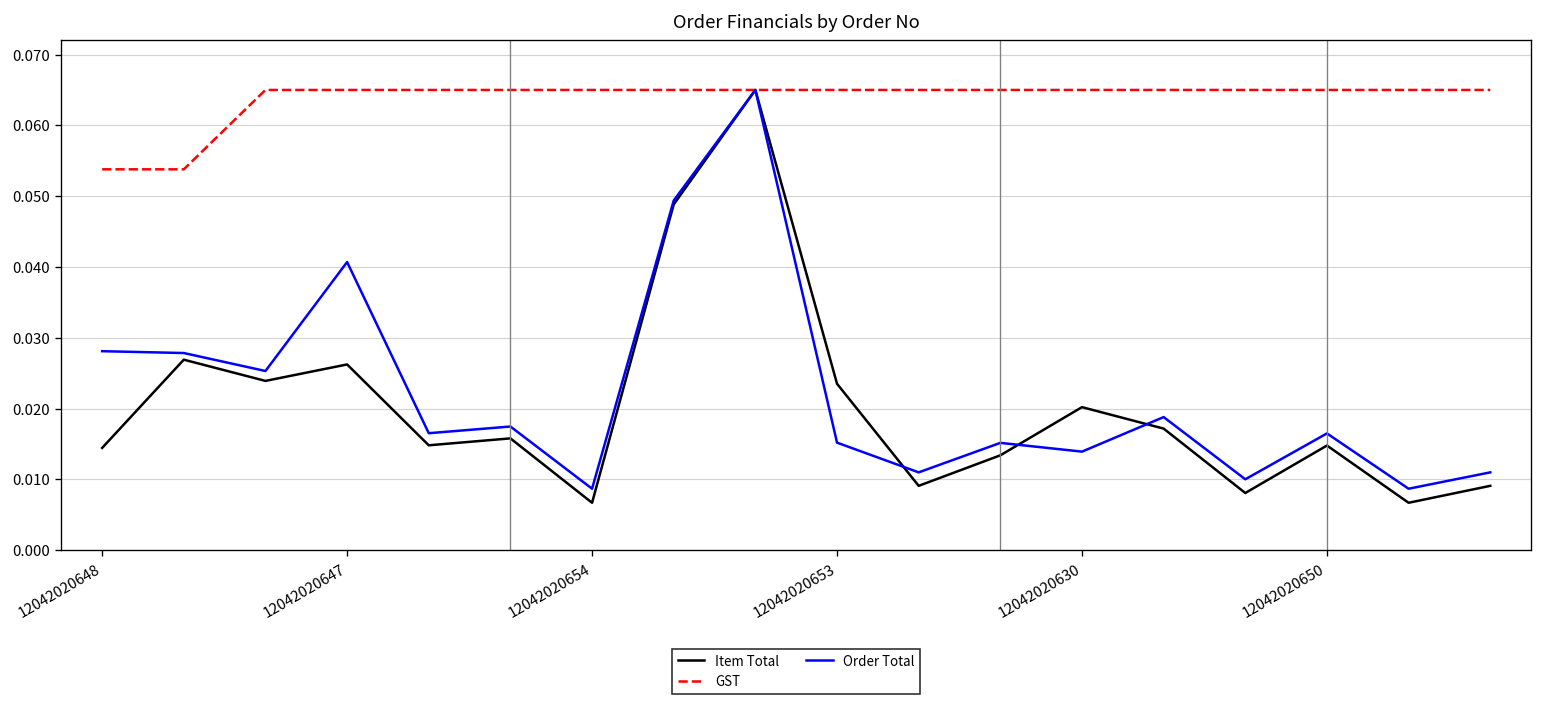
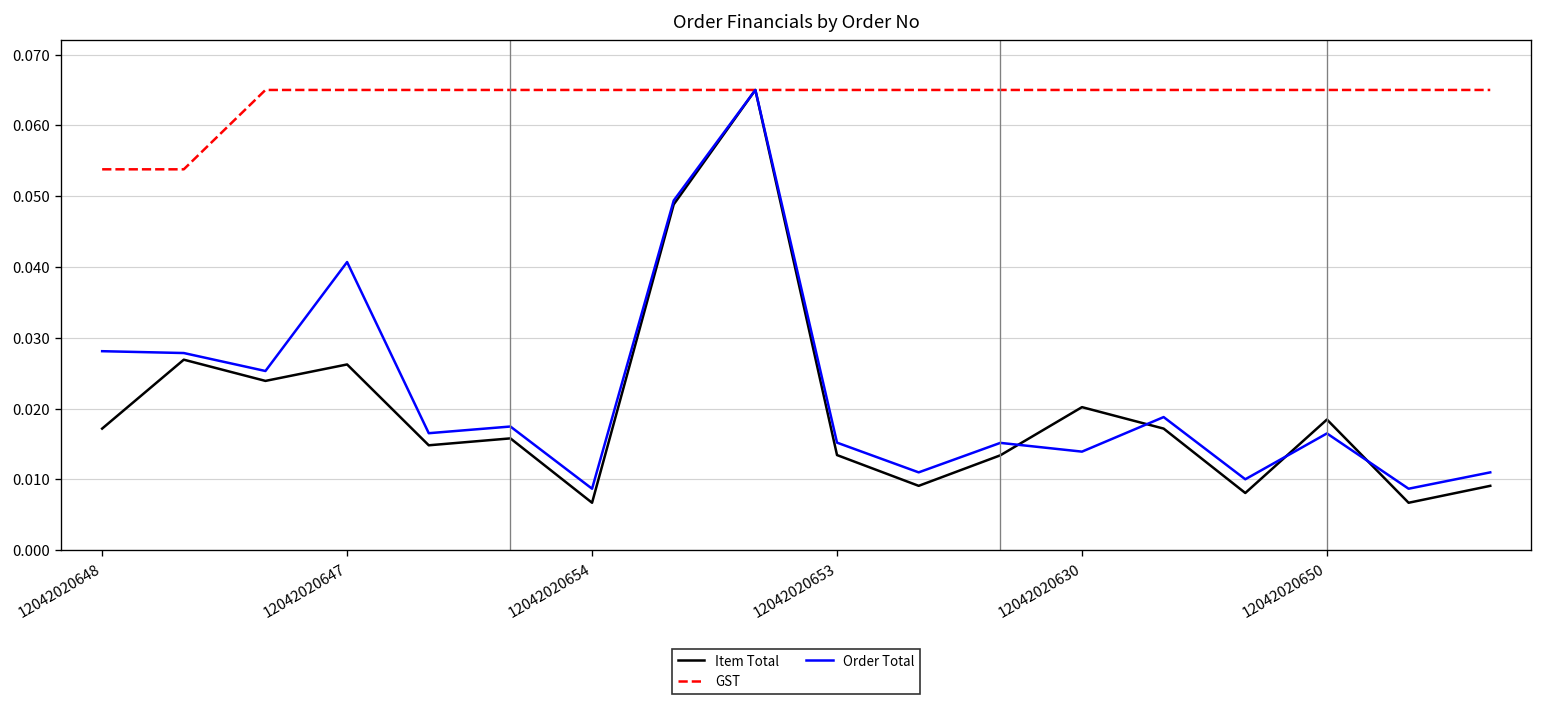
  {
    "Item Total": {
-     "12042020648": 0.014,
+     "12042020648": 0.017,
      "12042020647": 0.026,
      "12042020654": 0.007,
-     "12042020653": 0.024,
+     "12042020653": 0.013,
      "12042020630": 0.020,
-     "12042020650": 0.015
+     "12042020650": 0.018
    },
    "GST": {
      "12042020648": 0.054,
      "12042020647": 0.065,
      "12042020654": 0.065,
      "12042020653": 0.065,
      "12042020630": 0.065,
      "12042020650": 0.065
    },
    "Order Total": {
      "12042020648": 0.028,
      "12042020647": 0.041,
      "12042020654": 0.009,
      "12042020653": 0.015,
      "12042020630": 0.014,
      "12042020650": 0.016
    }
  }
